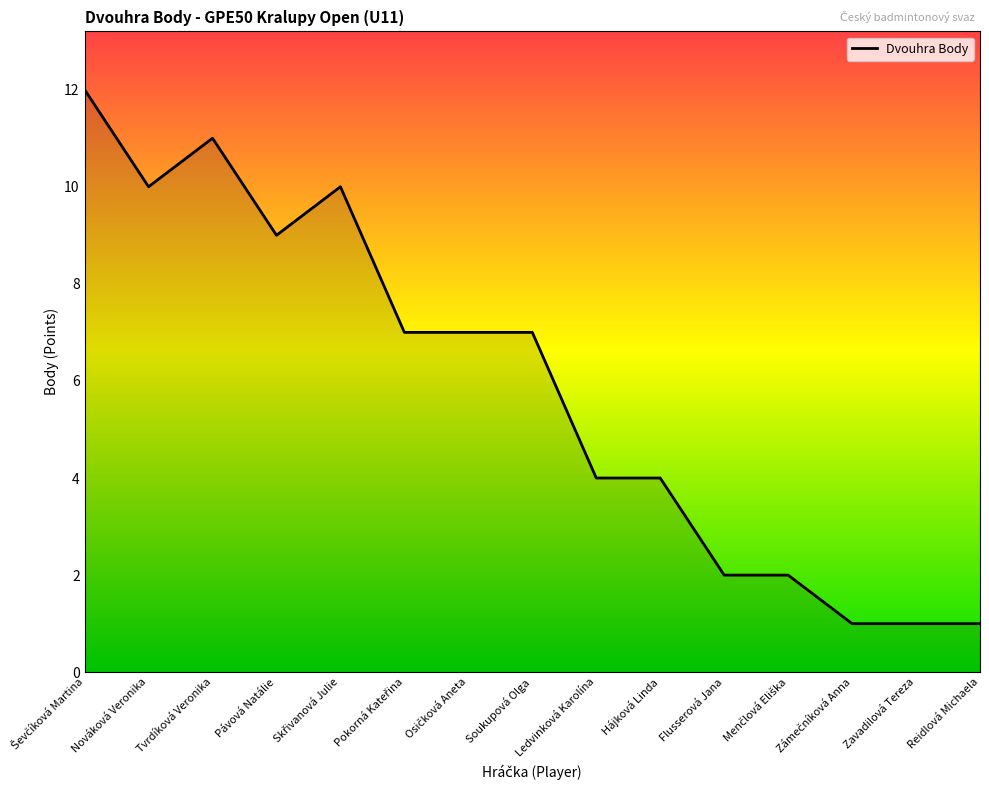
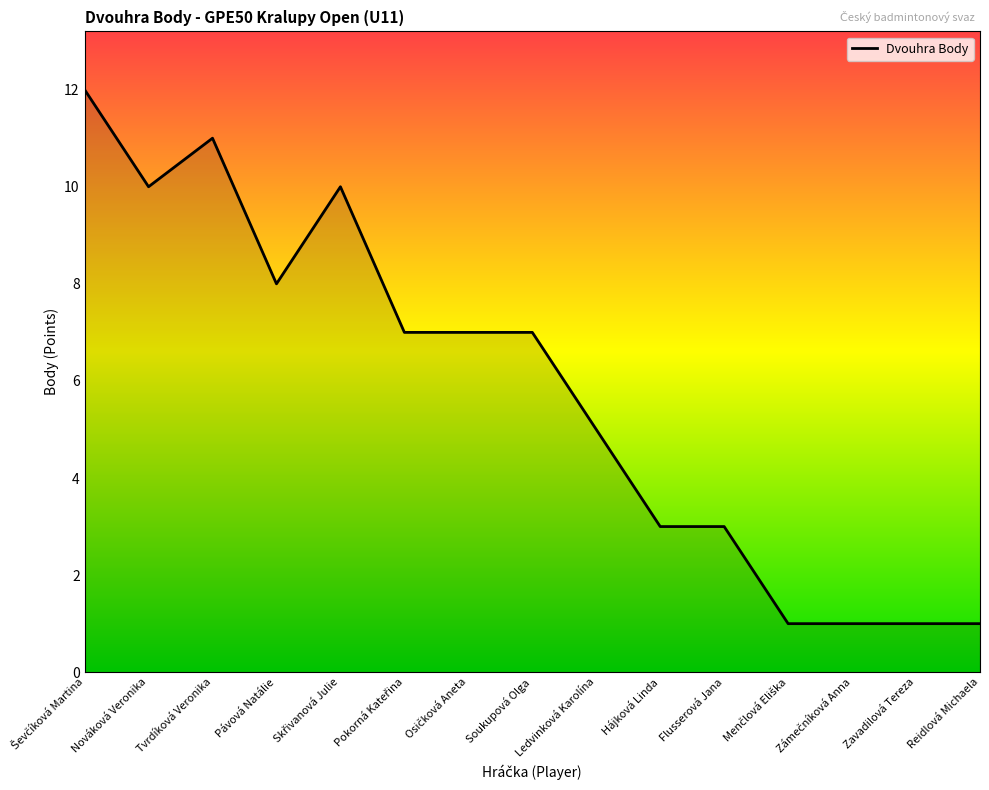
  {
    "Ševčíková Martina": 12,
    "Nováková Veronika": 10,
    "Tvrdíková Veronika": 11,
-   "Pávová Natálie": 9,
+   "Pávová Natálie": 8,
    "Skřivanová Julie": 10,
    "Pokorná Kateřina": 7,
    "Osičková Aneta": 7,
    "Soukupová Olga": 7,
-   "Ledvinková Karolína": 4,
-   "Hájková Linda": 4,
-   "Flusserová Jana": 2,
-   "Menčlová Eliška": 2,
+   "Ledvinková Karolína": 5,
+   "Hájková Linda": 3,
+   "Flusserová Jana": 3,
+   "Menčlová Eliška": 1,
    "Zámečníková Anna": 1,
    "Zavadilová Tereza": 1,
    "Reidlová Michaela": 1
  }
